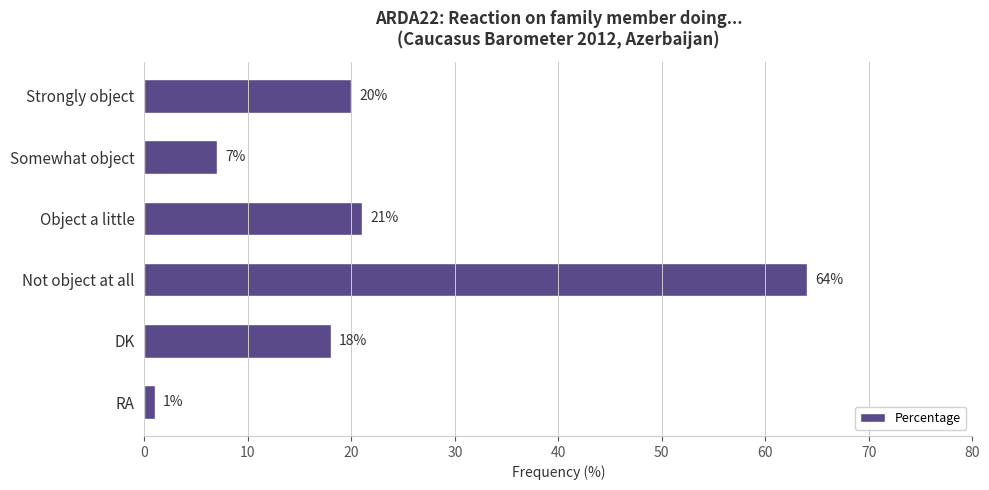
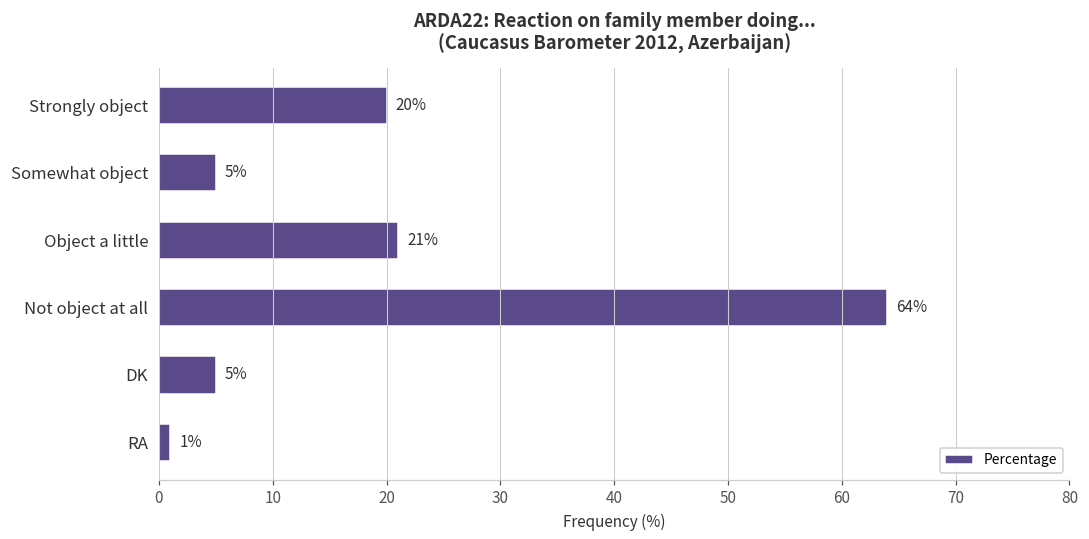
  {
    "Strongly object": "20%",
-   "Somewhat object": "7%",
+   "Somewhat object": "5%",
    "Object a little": "21%",
    "Not object at all": "64%",
-   "DK": "18%",
+   "DK": "5%",
    "RA": "1%"
  }
